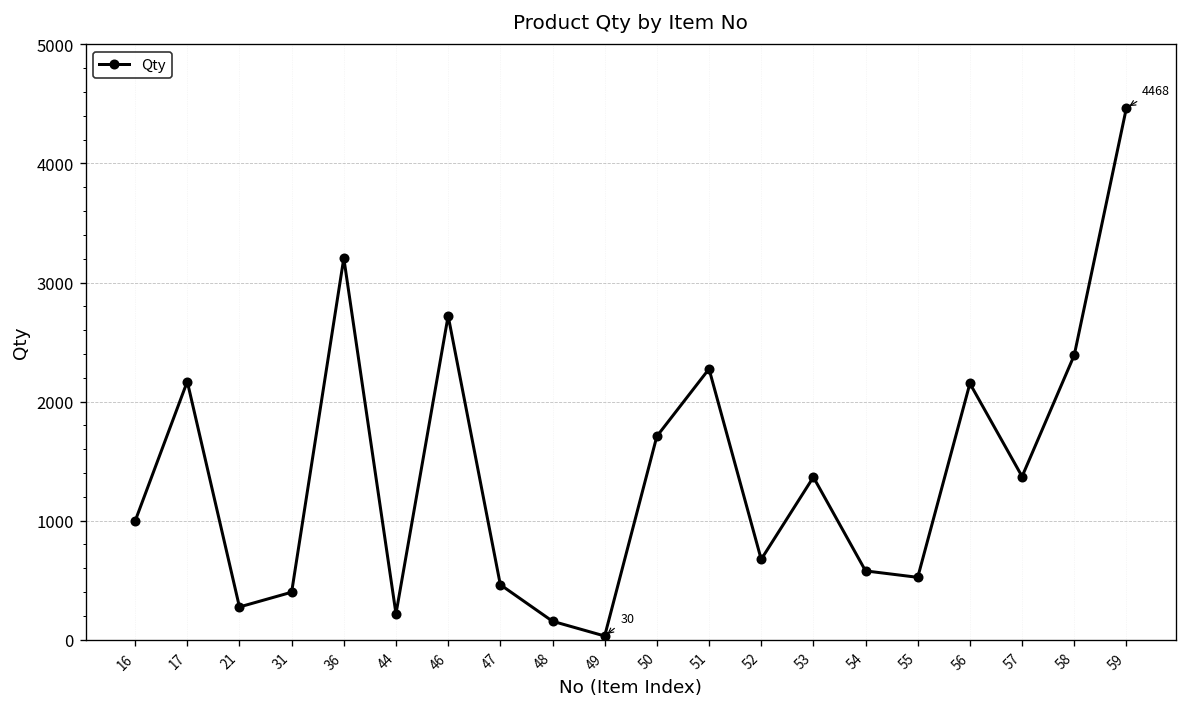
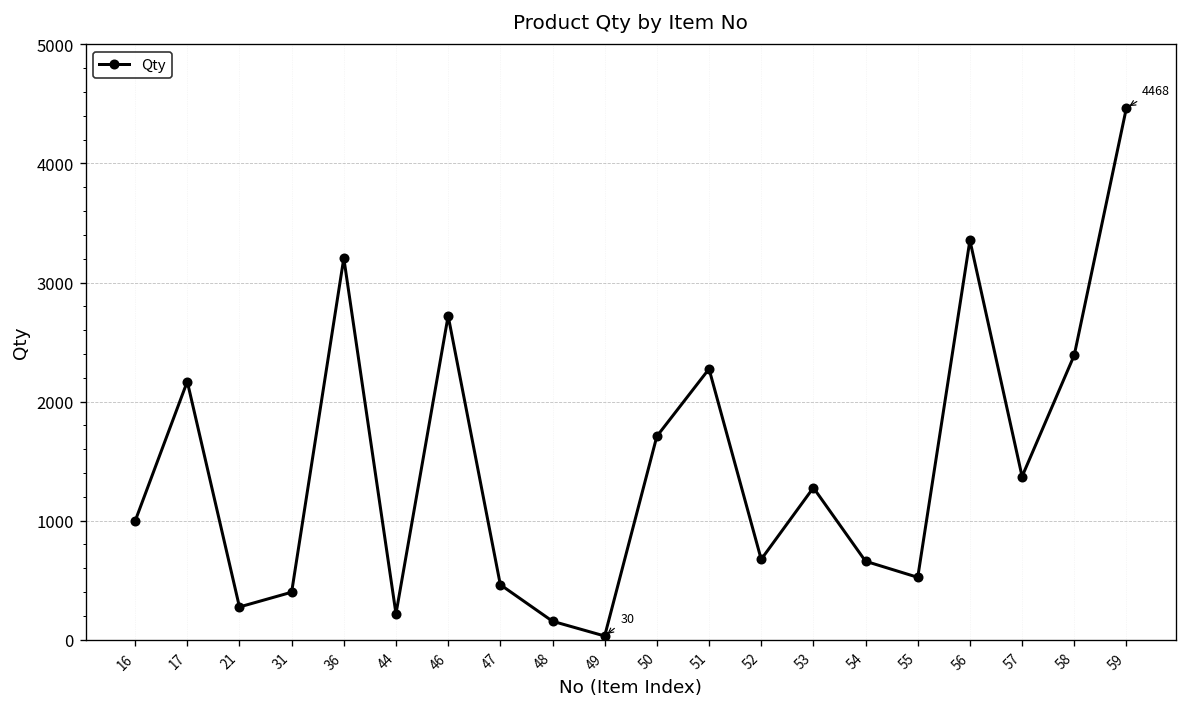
  {
    "16": 1000,
    "17": 2200,
    "21": 300,
    "31": 400,
    "36": 3200,
    "44": 200,
    "46": 2700,
    "47": 500,
    "48": 200,
    "50": 1700,
    "51": 2300,
    "52": 700,
-   "53": 1400,
-   "54": 600,
+   "53": 1300,
+   "54": 700,
    "55": 500,
-   "56": 2200,
+   "56": 3400,
    "57": 1400,
    "58": 2400
  }
